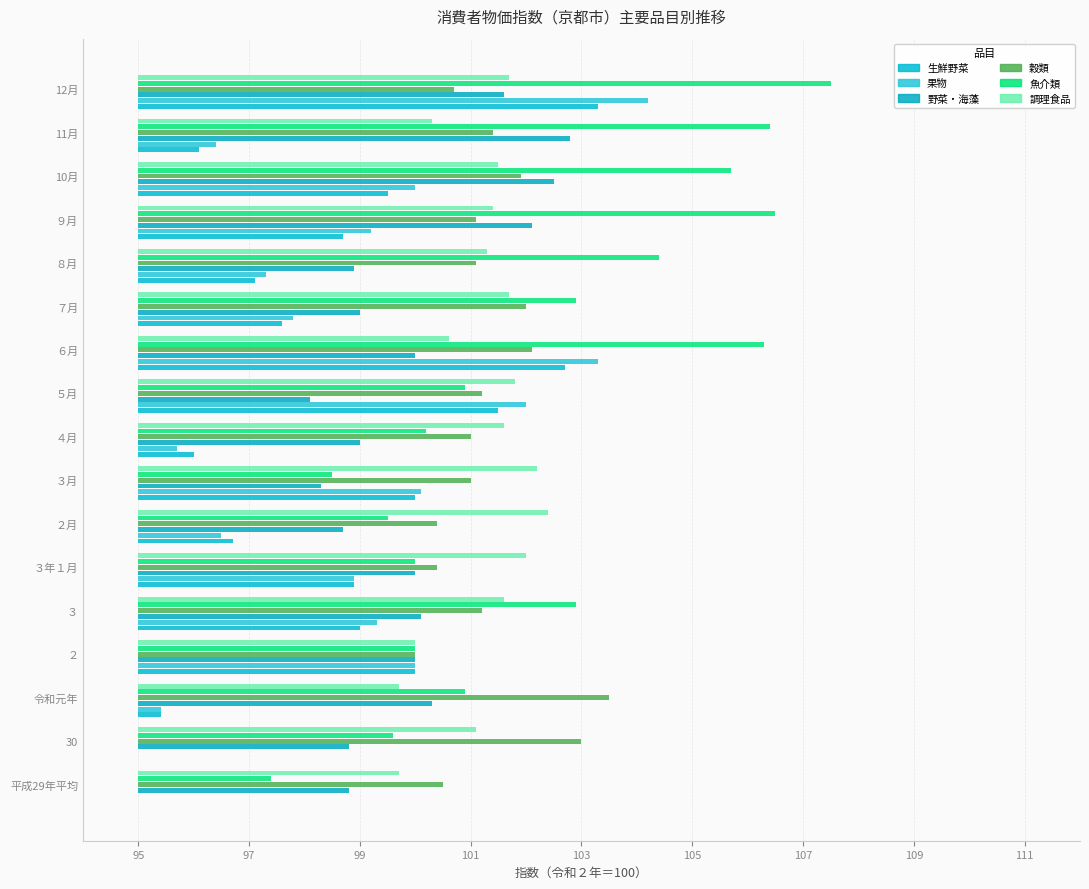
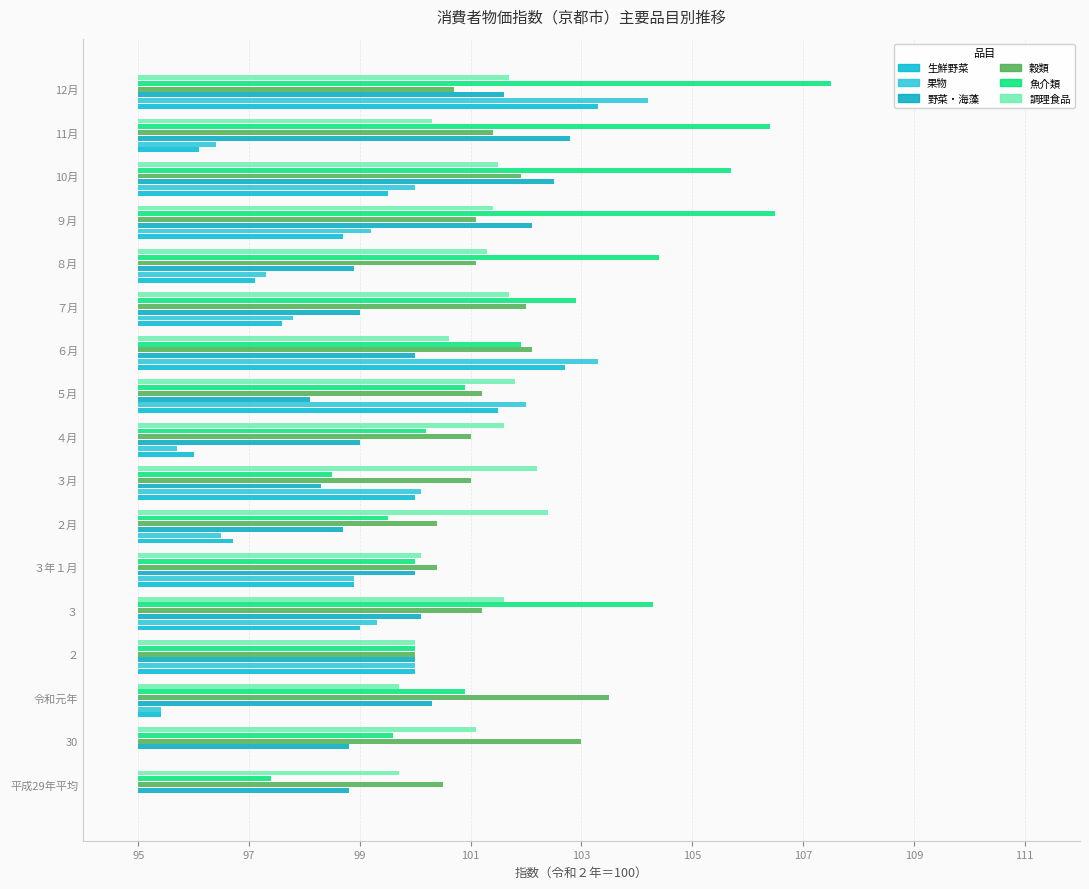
  {
    "穀類": {
      "12月": 100.7,
      "11月": 101.4,
      "10月": 101.9,
      "９月": 101.1,
      "８月": 101.1,
      "７月": 102.0,
      "６月": 102.1,
      "５月": 101.2,
      "４月": 101.0,
      "３月": 101.0,
      "２月": 100.4,
      "３年１月": 100.4,
      "３": 101.2,
      "２": 100.0,
      "令和元年": 103.5,
      "30": 103.0,
      "平成29年平均": 100.5
    },
    "魚介類": {
      "12月": 107.5,
      "11月": 106.4,
      "10月": 105.7,
      "９月": 106.5,
      "８月": 104.4,
      "７月": 102.9,
-     "６月": 106.3,
+     "６月": 101.9,
      "５月": 100.9,
      "４月": 100.2,
      "３月": 98.5,
      "２月": 99.5,
      "３年１月": 100.0,
-     "３": 102.9,
+     "３": 104.3,
      "２": 100.0,
      "令和元年": 100.9,
      "30": 99.6,
      "平成29年平均": 97.4
    },
    "調理食品": {
      "12月": 101.7,
      "11月": 100.3,
      "10月": 101.5,
      "９月": 101.4,
      "８月": 101.3,
      "７月": 101.7,
      "６月": 100.6,
      "５月": 101.8,
      "４月": 101.6,
      "３月": 102.2,
      "２月": 102.4,
-     "３年１月": 102.0,
+     "３年１月": 100.1,
      "３": 101.6,
      "２": 100.0,
      "令和元年": 99.7,
      "30": 101.1,
      "平成29年平均": 99.7
    }
  }
